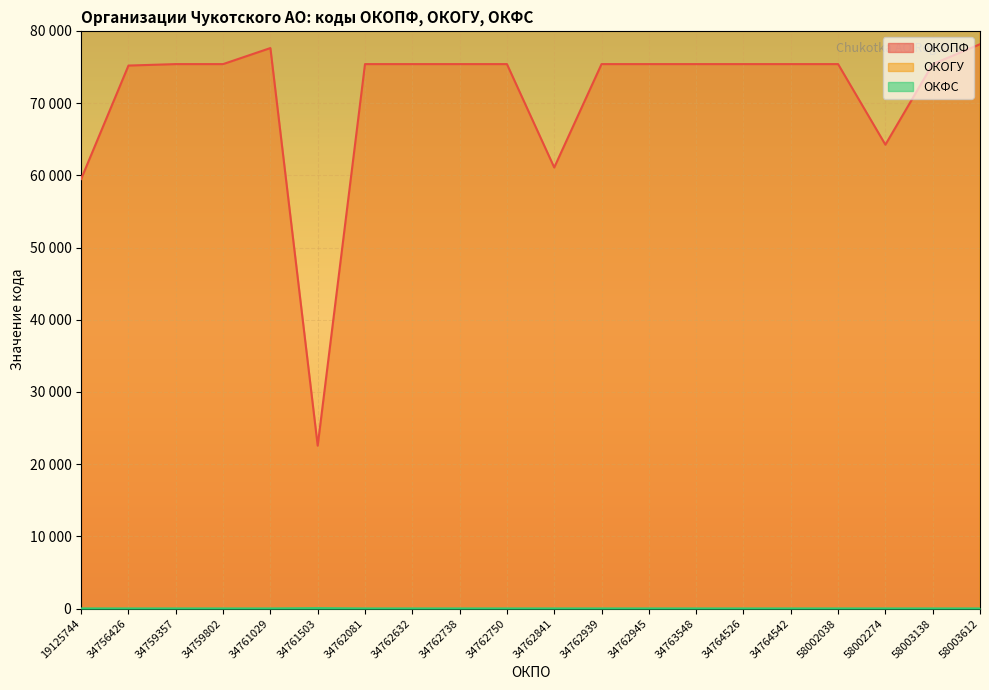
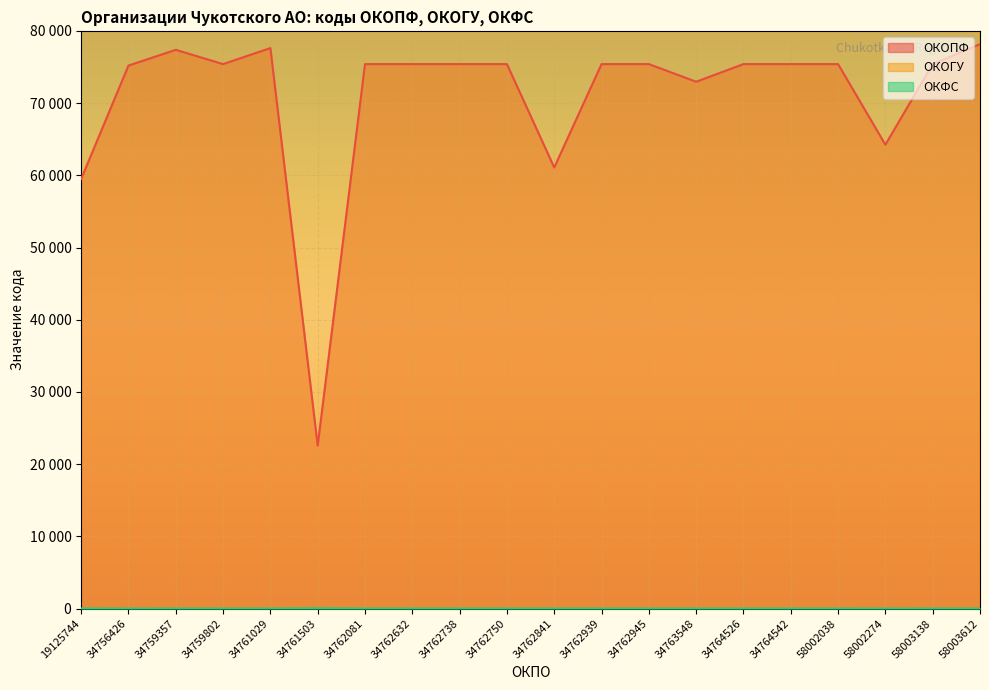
  {
    "ОКОПФ": {
      "19125744": 59000,
      "34756426": 75000,
-     "34759357": 75000,
+     "34759357": 77000,
      "34759802": 75000,
      "34761029": 78000,
      "34761503": 23000,
      "34762081": 75000,
      "34762632": 75000,
      "34762738": 75000,
      "34762750": 75000,
      "34762841": 61000,
      "34762939": 75000,
      "34762945": 75000,
-     "34763548": 75000,
+     "34763548": 73000,
      "34764526": 75000,
      "34764542": 75000,
      "58002038": 75000,
      "58002274": 64000,
      "58003612": 78000
    },
    "ОКФС": {
      "19125744": 0,
      "34756426": 0,
      "34759357": 0,
      "34759802": 0,
      "34761029": 0,
      "34761503": 0,
      "34762081": 0,
      "34762632": 0,
      "34762738": 0,
      "34762750": 0,
      "34762841": 0,
      "34762939": 0,
      "34762945": 0,
      "34763548": 0,
      "34764526": 0,
      "34764542": 0,
      "58002038": 0,
      "58002274": 0,
      "58003138": 0,
      "58003612": 0
    }
  }
